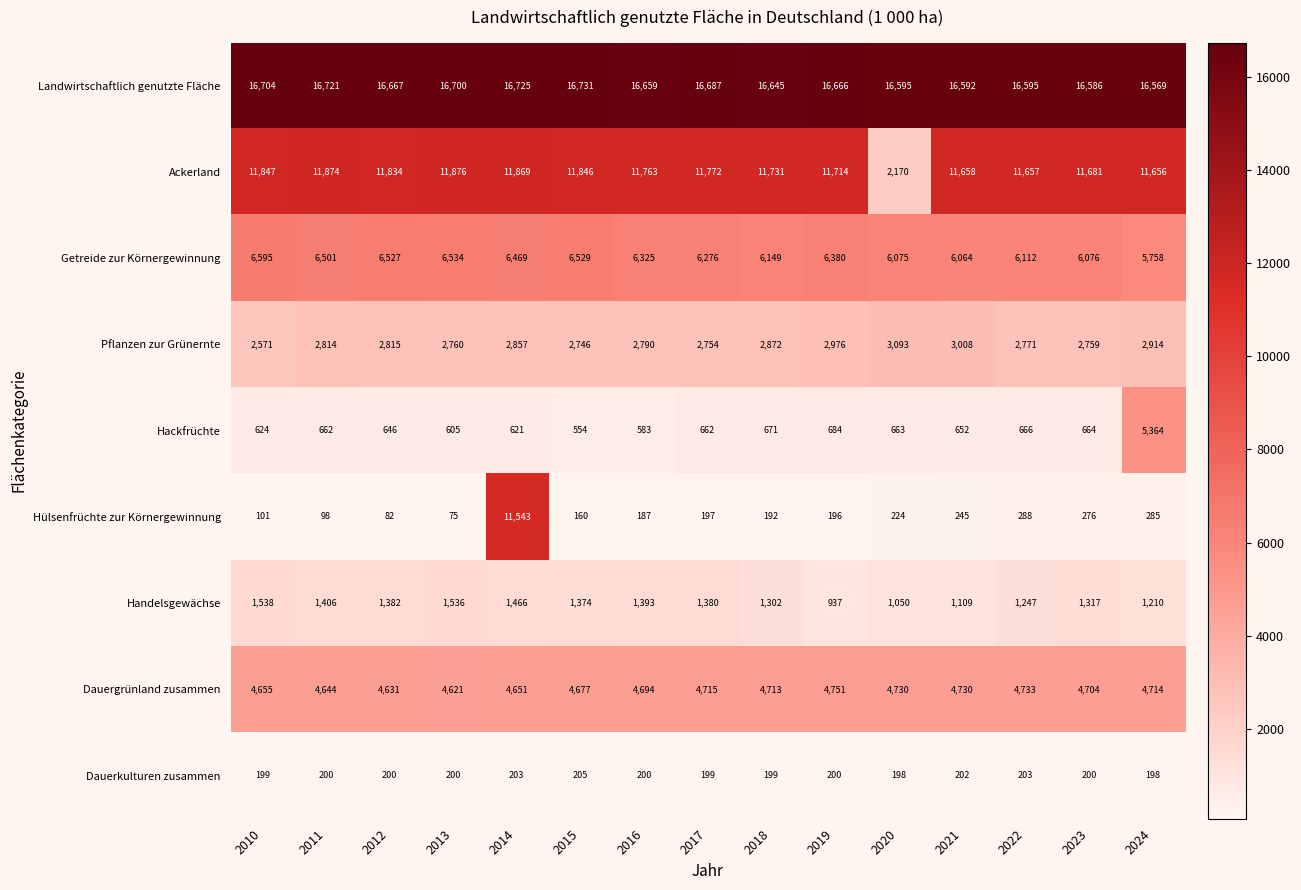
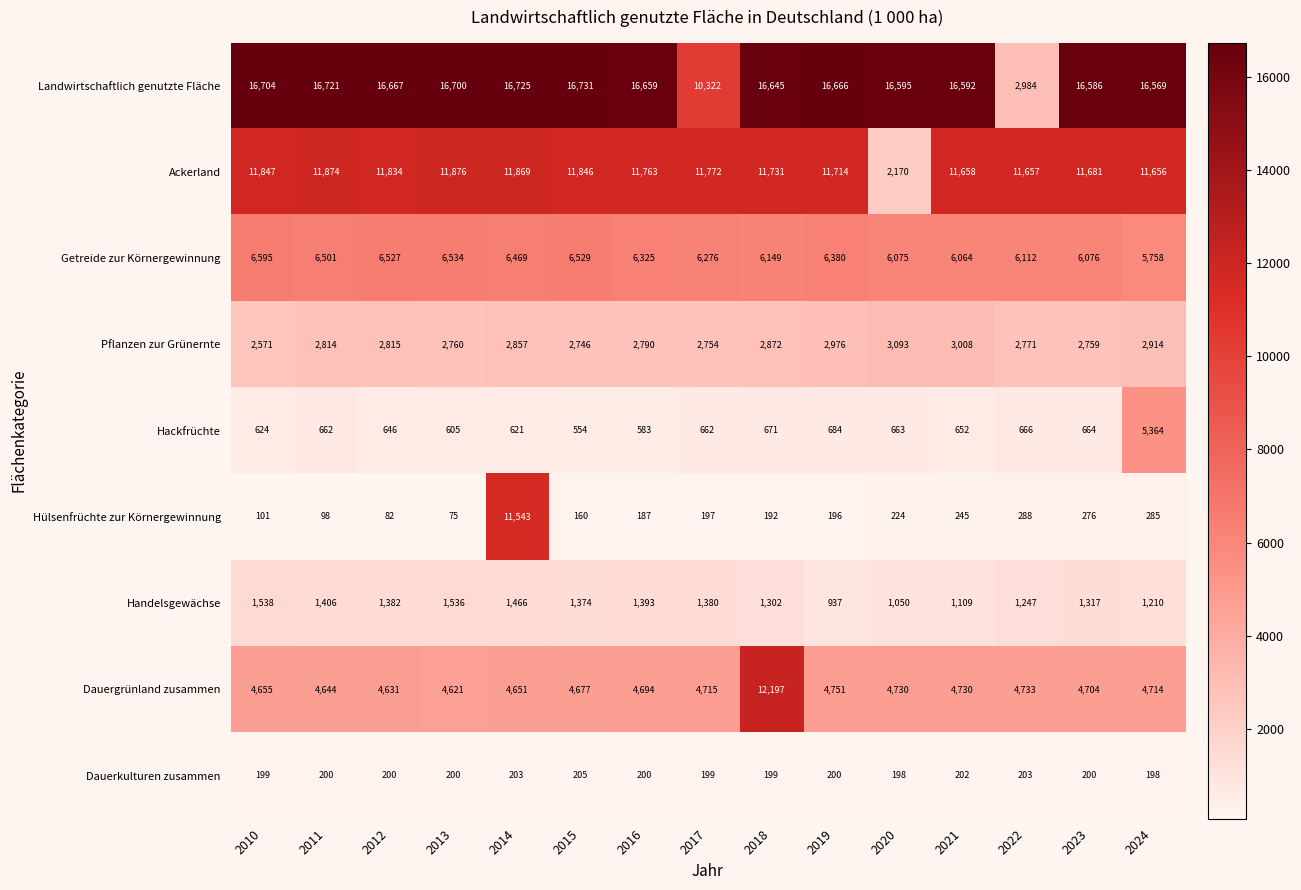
  {
    "Landwirtschaftlich genutzte Fläche": {
      "2010": "16,704",
      "2011": "16,721",
      "2012": "16,667",
      "2013": "16,700",
      "2014": "16,725",
      "2015": "16,731",
      "2016": "16,659",
-     "2017": "16,687",
+     "2017": "10,322",
      "2018": "16,645",
      "2019": "16,666",
      "2020": "16,595",
      "2021": "16,592",
-     "2022": "16,595",
+     "2022": "2,984",
      "2023": "16,586",
      "2024": "16,569"
    },
    "Ackerland": {
      "2010": "11,847",
      "2011": "11,874",
      "2012": "11,834",
      "2013": "11,876",
      "2014": "11,869",
      "2015": "11,846",
      "2016": "11,763",
      "2017": "11,772",
      "2018": "11,731",
      "2019": "11,714",
      "2020": "2,170",
      "2021": "11,658",
      "2022": "11,657",
      "2023": "11,681",
      "2024": "11,656"
    },
    "Getreide zur Körnergewinnung": {
      "2010": "6,595",
      "2011": "6,501",
      "2012": "6,527",
      "2013": "6,534",
      "2014": "6,469",
      "2015": "6,529",
      "2016": "6,325",
      "2017": "6,276",
      "2018": "6,149",
      "2019": "6,380",
      "2020": "6,075",
      "2021": "6,064",
      "2022": "6,112",
      "2023": "6,076",
      "2024": "5,758"
    },
    "Pflanzen zur Grünernte": {
      "2010": "2,571",
      "2011": "2,814",
      "2012": "2,815",
      "2013": "2,760",
      "2014": "2,857",
      "2015": "2,746",
      "2016": "2,790",
      "2017": "2,754",
      "2018": "2,872",
      "2019": "2,976",
      "2020": "3,093",
      "2021": "3,008",
      "2022": "2,771",
      "2023": "2,759",
      "2024": "2,914"
    },
    "Hackfrüchte": {
      "2010": "624",
      "2011": "662",
      "2012": "646",
      "2013": "605",
      "2014": "621",
      "2015": "554",
      "2016": "583",
      "2017": "662",
      "2018": "671",
      "2019": "684",
      "2020": "663",
      "2021": "652",
      "2022": "666",
      "2023": "664",
      "2024": "5,364"
    },
    "Hülsenfrüchte zur Körnergewinnung": {
      "2010": "101",
      "2011": "98",
      "2012": "82",
      "2013": "75",
      "2014": "11,543",
      "2015": "160",
      "2016": "187",
      "2017": "197",
      "2018": "192",
      "2019": "196",
      "2020": "224",
      "2021": "245",
      "2022": "288",
      "2023": "276",
      "2024": "285"
    },
    "Handelsgewächse": {
      "2010": "1,538",
      "2011": "1,406",
      "2012": "1,382",
      "2013": "1,536",
      "2014": "1,466",
      "2015": "1,374",
      "2016": "1,393",
      "2017": "1,380",
      "2018": "1,302",
      "2019": "937",
      "2020": "1,050",
      "2021": "1,109",
      "2022": "1,247",
      "2023": "1,317",
      "2024": "1,210"
    },
    "Dauergrünland zusammen": {
      "2010": "4,655",
      "2011": "4,644",
      "2012": "4,631",
      "2013": "4,621",
      "2014": "4,651",
      "2015": "4,677",
      "2016": "4,694",
      "2017": "4,715",
-     "2018": "4,713",
+     "2018": "12,197",
      "2019": "4,751",
      "2020": "4,730",
      "2021": "4,730",
      "2022": "4,733",
      "2023": "4,704",
      "2024": "4,714"
    },
    "Dauerkulturen zusammen": {
      "2010": "199",
      "2011": "200",
      "2012": "200",
      "2013": "200",
      "2014": "203",
      "2015": "205",
      "2016": "200",
      "2017": "199",
      "2018": "199",
      "2019": "200",
      "2020": "198",
      "2021": "202",
      "2022": "203",
      "2023": "200",
      "2024": "198"
    }
  }
